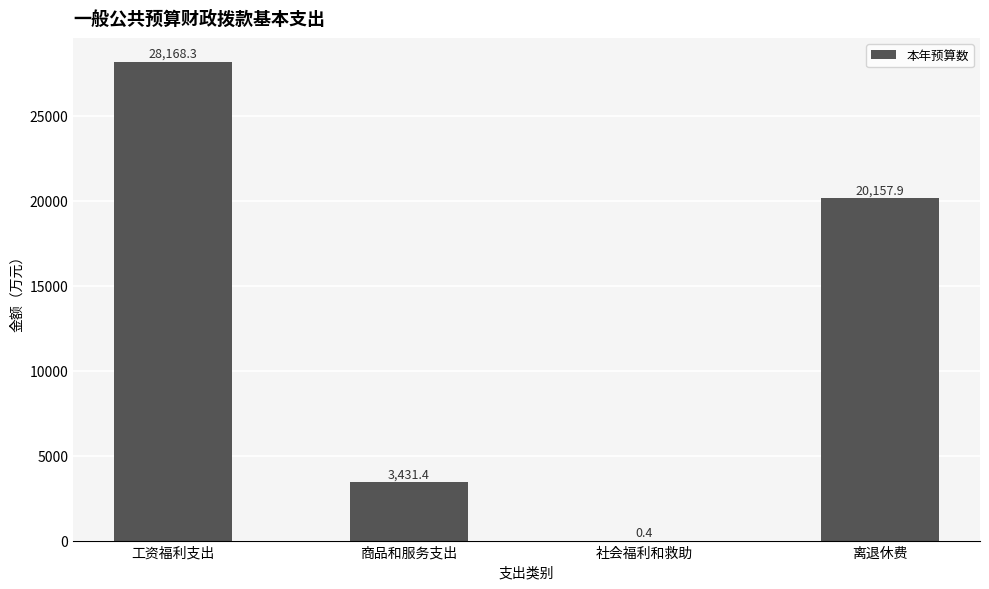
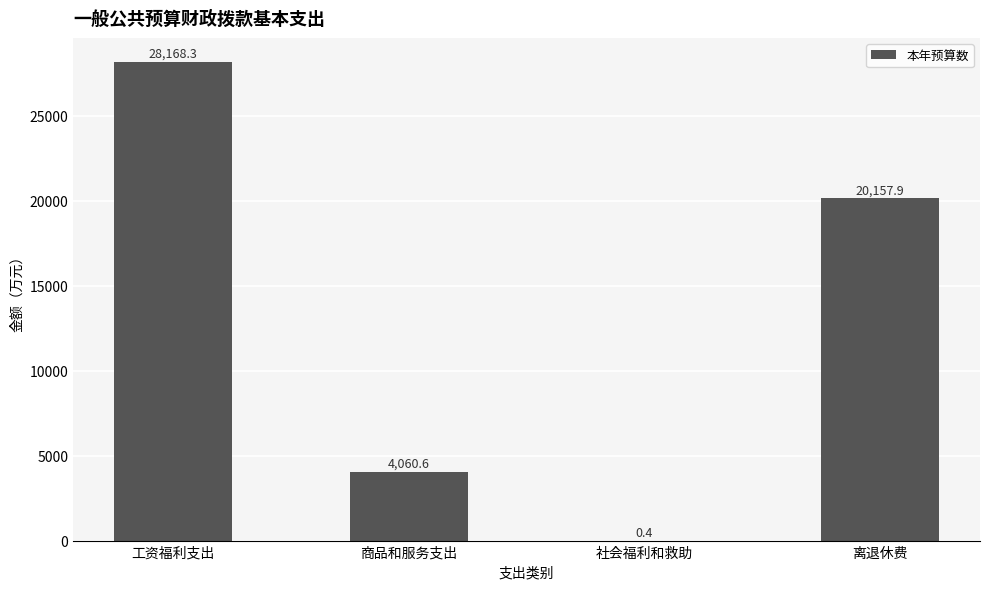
  {
    "工资福利支出": "28,168.3",
-   "商品和服务支出": "3,431.4",
+   "商品和服务支出": "4,060.6",
    "社会福利和救助": "0.4",
    "离退休费": "20,157.9"
  }
